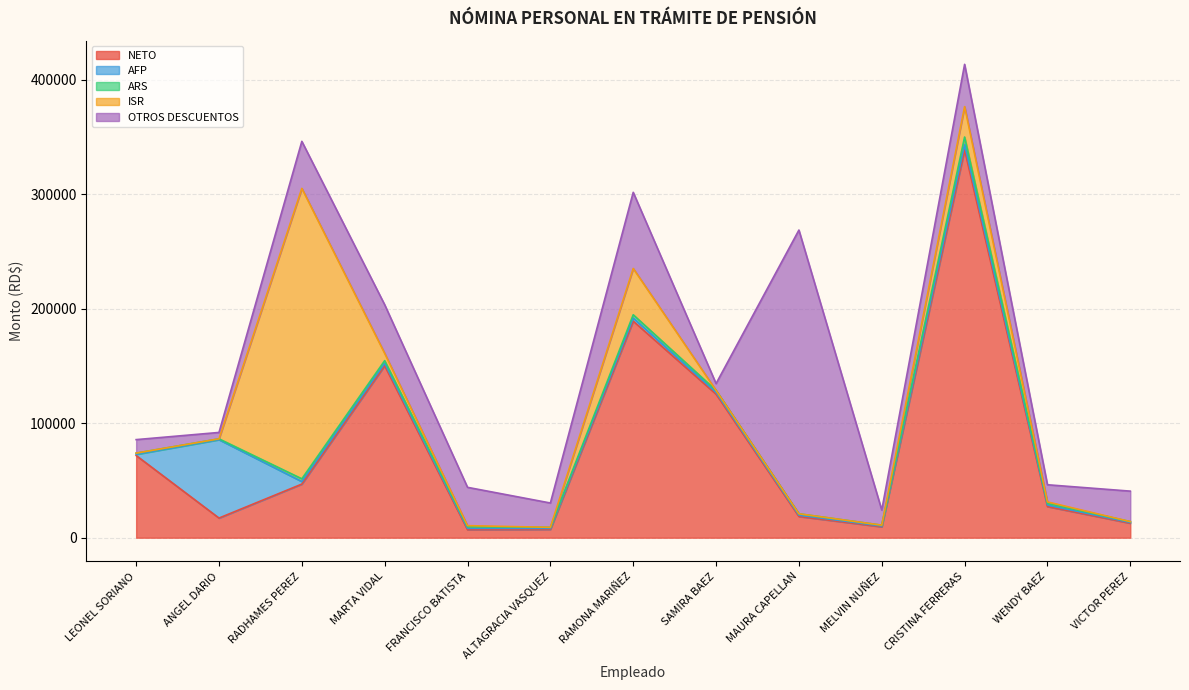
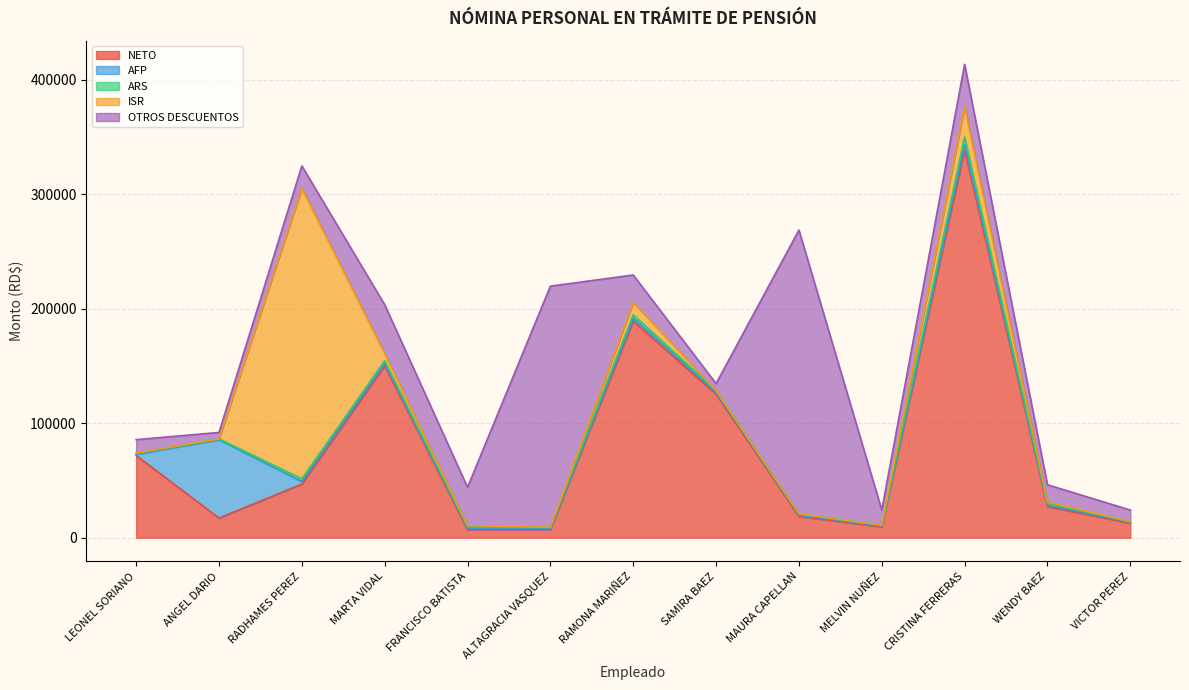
  {
    "NETO": {
      "ANGEL DARIO": 17000,
      "RADHAMES PEREZ": 47000,
      "RAMONA MARIÑEZ": 189000,
      "CRISTINA FERRERAS": 339000
    },
    "AFP": {
      "RADHAMES PEREZ": 2000,
      "RAMONA MARIÑEZ": 3000,
      "CRISTINA FERRERAS": 5000
    },
    "ARS": {
      "RADHAMES PEREZ": 2000,
      "MARTA VIDAL": 2000,
      "RAMONA MARIÑEZ": 3000,
      "CRISTINA FERRERAS": 7000
    },
    "ISR": {
      "RADHAMES PEREZ": 254000,
      "MARTA VIDAL": 6000,
-     "RAMONA MARIÑEZ": 40000,
+     "RAMONA MARIÑEZ": 11000,
      "CRISTINA FERRERAS": 27000
    },
    "OTROS DESCUENTOS": {
      "LEONEL SORIANO": 12000,
      "ANGEL DARIO": 6000,
-     "RADHAMES PEREZ": 41000,
+     "RADHAMES PEREZ": 20000,
      "MARTA VIDAL": 43000,
      "FRANCISCO BATISTA": 33000,
-     "ALTAGRACIA VASQUEZ": 21000,
-     "RAMONA MARIÑEZ": 67000,
+     "ALTAGRACIA VASQUEZ": 211000,
+     "RAMONA MARIÑEZ": 24000,
      "SAMIRA BAEZ": 6000,
      "MAURA CAPELLAN": 248000,
      "MELVIN NUÑEZ": 13000,
      "CRISTINA FERRERAS": 37000,
      "WENDY BAEZ": 15000,
-     "VICTOR PEREZ": 27000
+     "VICTOR PEREZ": 10000
    }
  }
